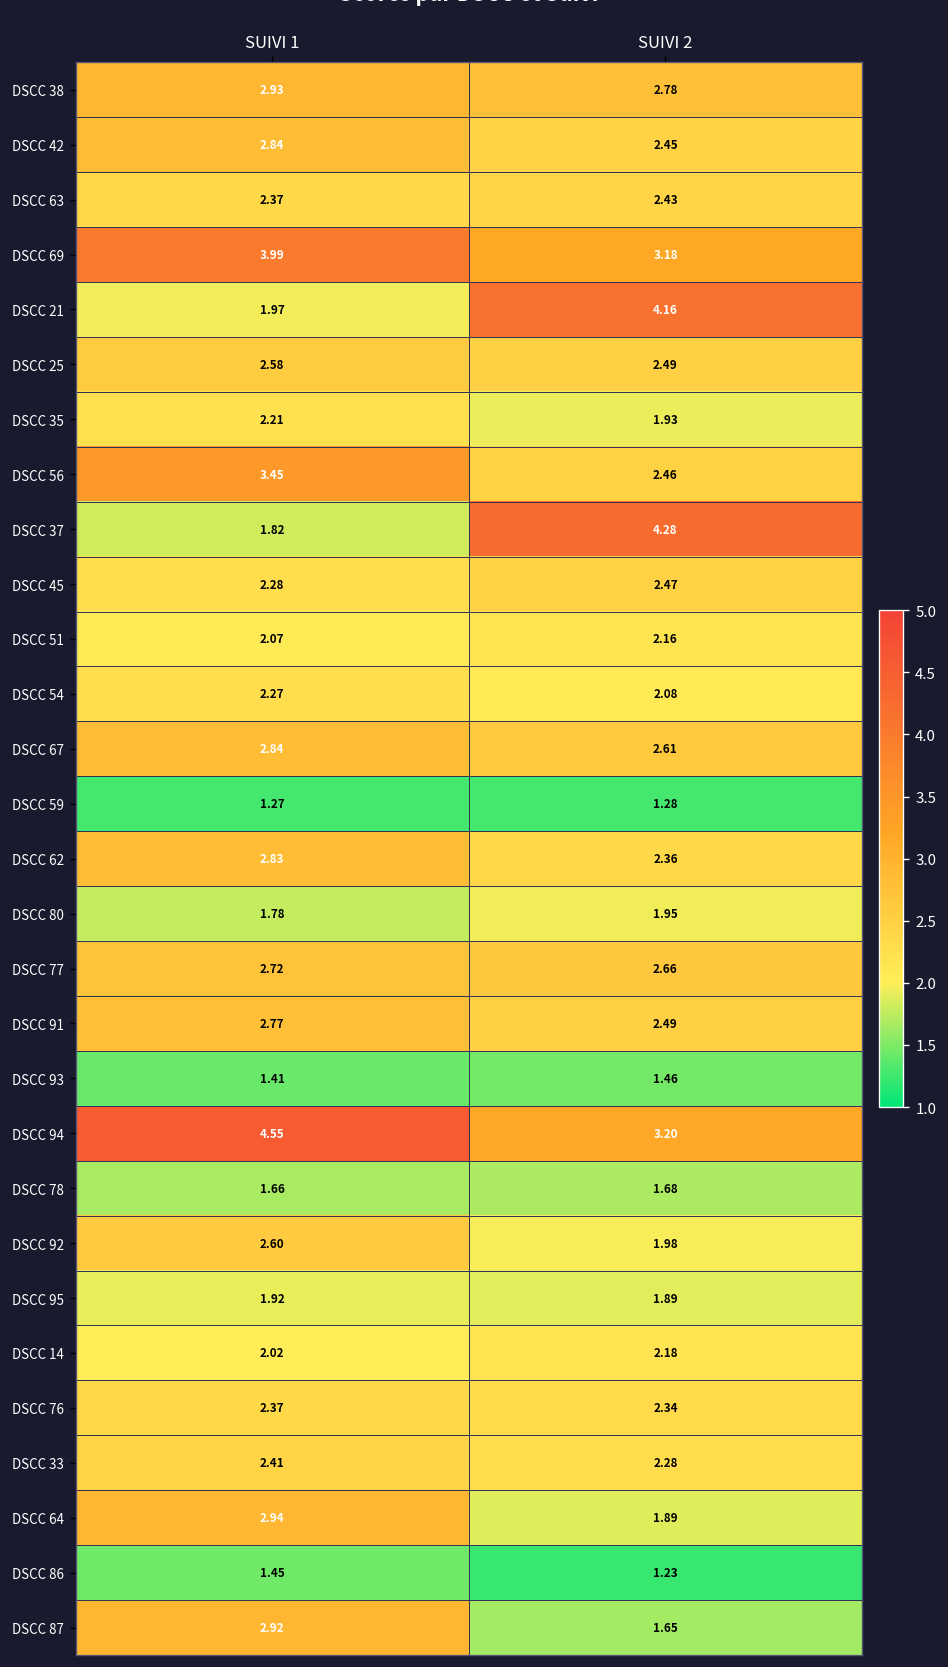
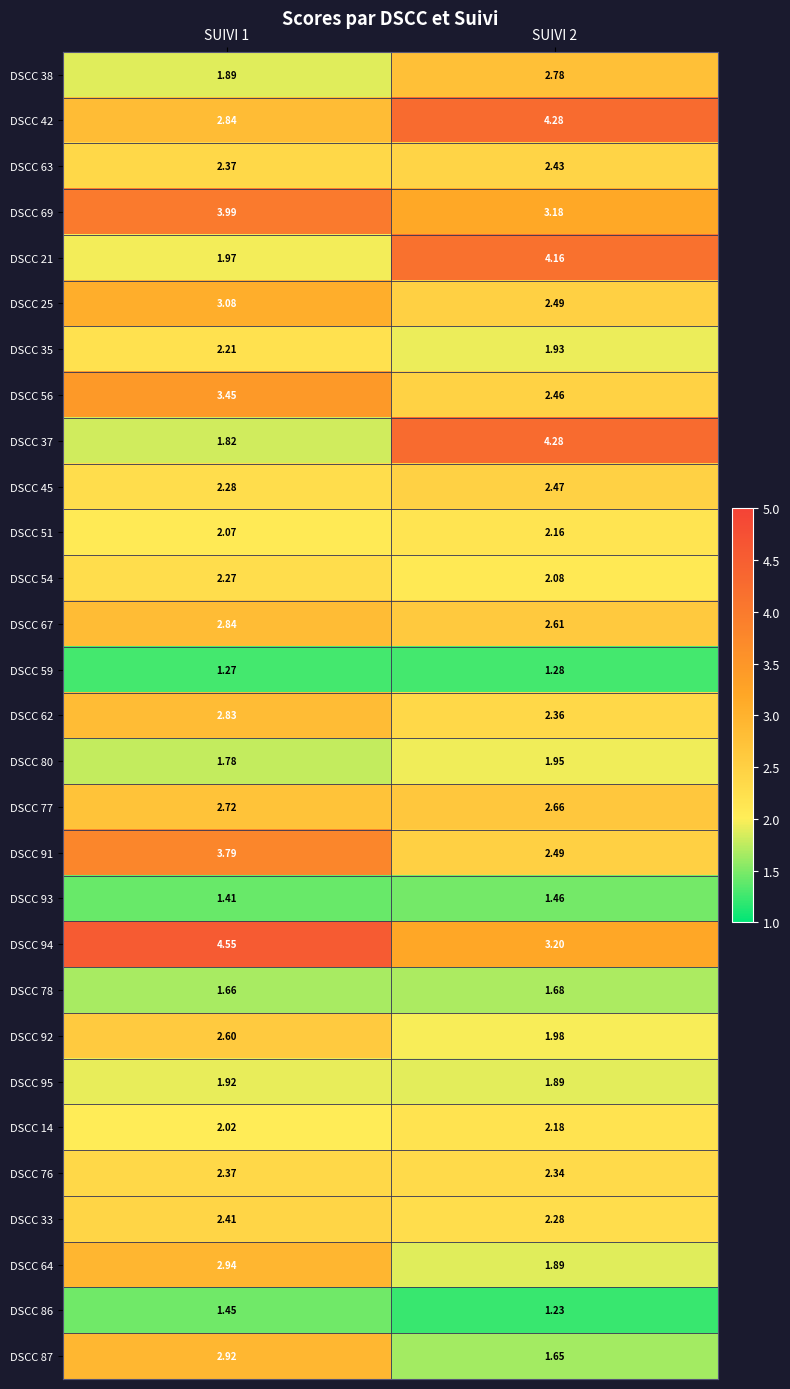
  {
    "DSCC 38": {
-     "SUIVI 1": 2.93,
+     "SUIVI 1": 1.89,
      "SUIVI 2": 2.78
    },
    "DSCC 42": {
      "SUIVI 1": 2.84,
-     "SUIVI 2": 2.45
+     "SUIVI 2": 4.28
    },
    "DSCC 63": {
      "SUIVI 1": 2.37,
      "SUIVI 2": 2.43
    },
    "DSCC 69": {
      "SUIVI 1": 3.99,
      "SUIVI 2": 3.18
    },
    "DSCC 21": {
      "SUIVI 1": 1.97,
      "SUIVI 2": 4.16
    },
    "DSCC 25": {
-     "SUIVI 1": 2.58,
+     "SUIVI 1": 3.08,
      "SUIVI 2": 2.49
    },
    "DSCC 35": {
      "SUIVI 1": 2.21,
      "SUIVI 2": 1.93
    },
    "DSCC 56": {
      "SUIVI 1": 3.45,
      "SUIVI 2": 2.46
    },
    "DSCC 37": {
      "SUIVI 1": 1.82,
      "SUIVI 2": 4.28
    },
    "DSCC 45": {
      "SUIVI 1": 2.28,
      "SUIVI 2": 2.47
    },
    "DSCC 51": {
      "SUIVI 1": 2.07,
      "SUIVI 2": 2.16
    },
    "DSCC 54": {
      "SUIVI 1": 2.27,
      "SUIVI 2": 2.08
    },
    "DSCC 67": {
      "SUIVI 1": 2.84,
      "SUIVI 2": 2.61
    },
    "DSCC 59": {
      "SUIVI 1": 1.27,
      "SUIVI 2": 1.28
    },
    "DSCC 62": {
      "SUIVI 1": 2.83,
      "SUIVI 2": 2.36
    },
    "DSCC 80": {
      "SUIVI 1": 1.78,
      "SUIVI 2": 1.95
    },
    "DSCC 77": {
      "SUIVI 1": 2.72,
      "SUIVI 2": 2.66
    },
    "DSCC 91": {
-     "SUIVI 1": 2.77,
+     "SUIVI 1": 3.79,
      "SUIVI 2": 2.49
    },
    "DSCC 93": {
      "SUIVI 1": 1.41,
      "SUIVI 2": 1.46
    },
    "DSCC 94": {
      "SUIVI 1": 4.55,
      "SUIVI 2": 3.20
    },
    "DSCC 78": {
      "SUIVI 1": 1.66,
      "SUIVI 2": 1.68
    },
    "DSCC 92": {
      "SUIVI 1": 2.60,
      "SUIVI 2": 1.98
    },
    "DSCC 95": {
      "SUIVI 1": 1.92,
      "SUIVI 2": 1.89
    },
    "DSCC 14": {
      "SUIVI 1": 2.02,
      "SUIVI 2": 2.18
    },
    "DSCC 76": {
      "SUIVI 1": 2.37,
      "SUIVI 2": 2.34
    },
    "DSCC 33": {
      "SUIVI 1": 2.41,
      "SUIVI 2": 2.28
    },
    "DSCC 64": {
      "SUIVI 1": 2.94,
      "SUIVI 2": 1.89
    },
    "DSCC 86": {
      "SUIVI 1": 1.45,
      "SUIVI 2": 1.23
    },
    "DSCC 87": {
      "SUIVI 1": 2.92,
      "SUIVI 2": 1.65
    }
  }
